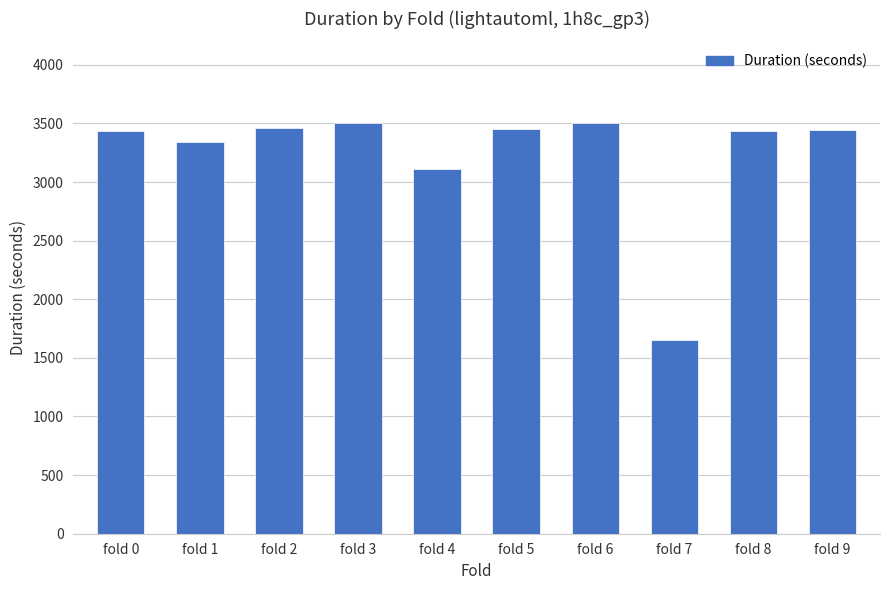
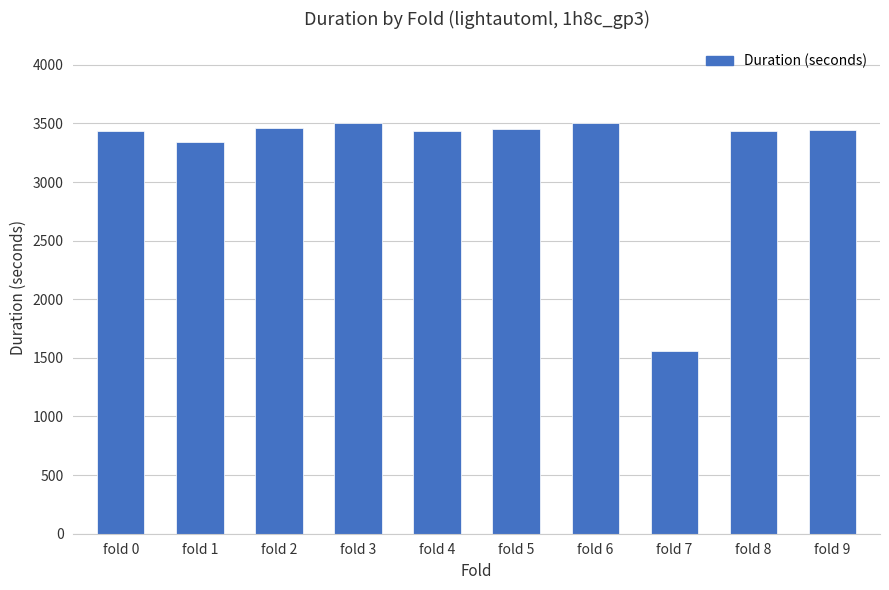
  {
    "fold 0": 3440,
    "fold 1": 3340,
    "fold 2": 3460,
    "fold 3": 3500,
-   "fold 4": 3110,
+   "fold 4": 3440,
    "fold 5": 3450,
    "fold 6": 3500,
-   "fold 7": 1650,
+   "fold 7": 1560,
    "fold 8": 3440,
    "fold 9": 3440
  }
